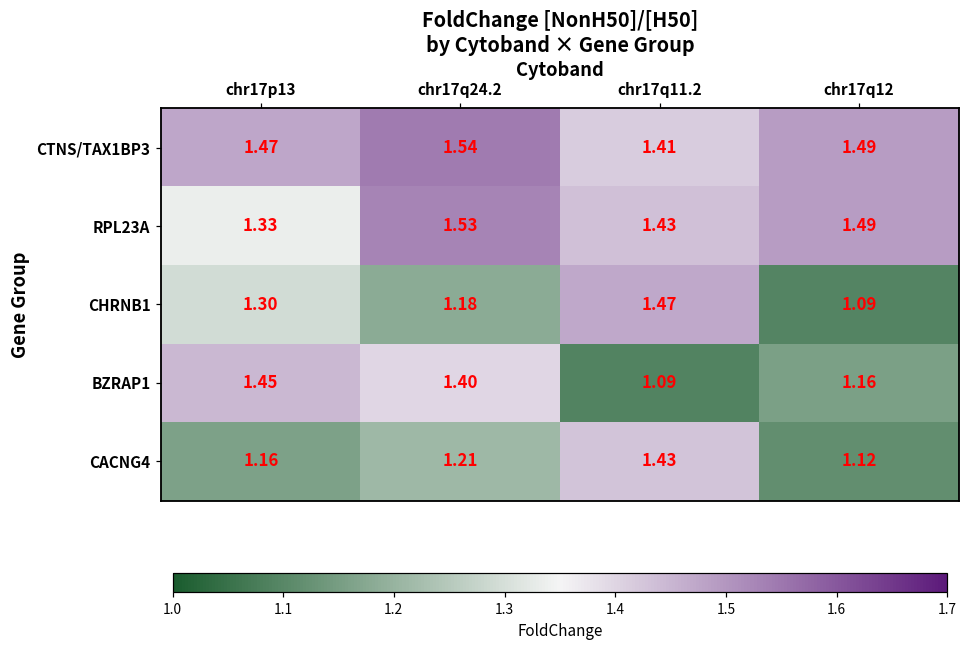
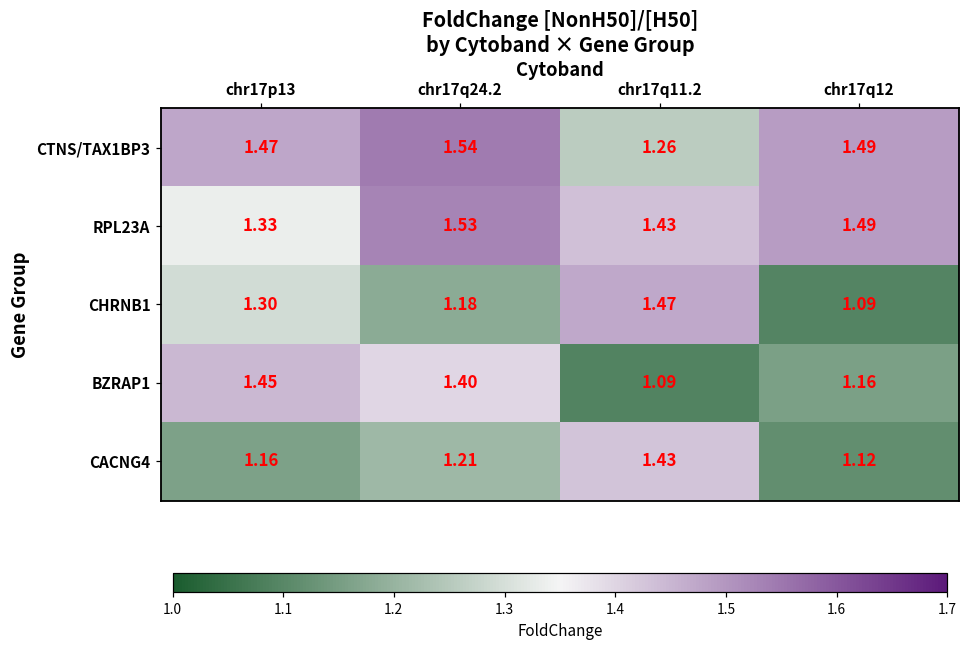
  {
    "CTNS/TAX1BP3": {
      "chr17p13": 1.47,
      "chr17q24.2": 1.54,
-     "chr17q11.2": 1.41,
+     "chr17q11.2": 1.26,
      "chr17q12": 1.49
    },
    "RPL23A": {
      "chr17p13": 1.33,
      "chr17q24.2": 1.53,
      "chr17q11.2": 1.43,
      "chr17q12": 1.49
    },
    "CHRNB1": {
      "chr17p13": 1.30,
      "chr17q24.2": 1.18,
      "chr17q11.2": 1.47,
      "chr17q12": 1.09
    },
    "BZRAP1": {
      "chr17p13": 1.45,
      "chr17q24.2": 1.40,
      "chr17q11.2": 1.09,
      "chr17q12": 1.16
    },
    "CACNG4": {
      "chr17p13": 1.16,
      "chr17q24.2": 1.21,
      "chr17q11.2": 1.43,
      "chr17q12": 1.12
    }
  }
